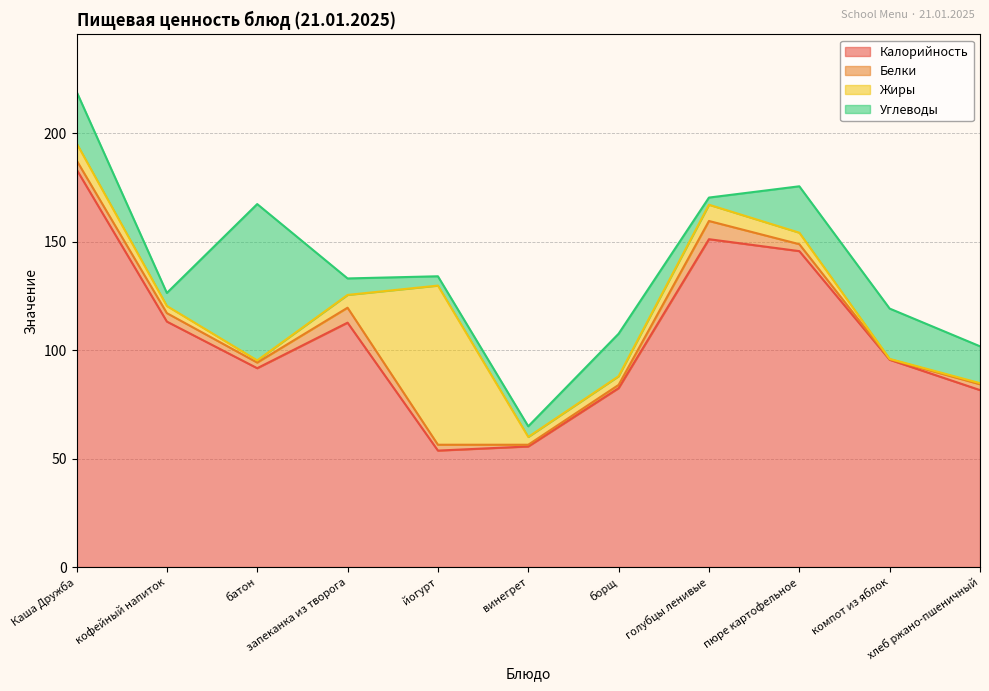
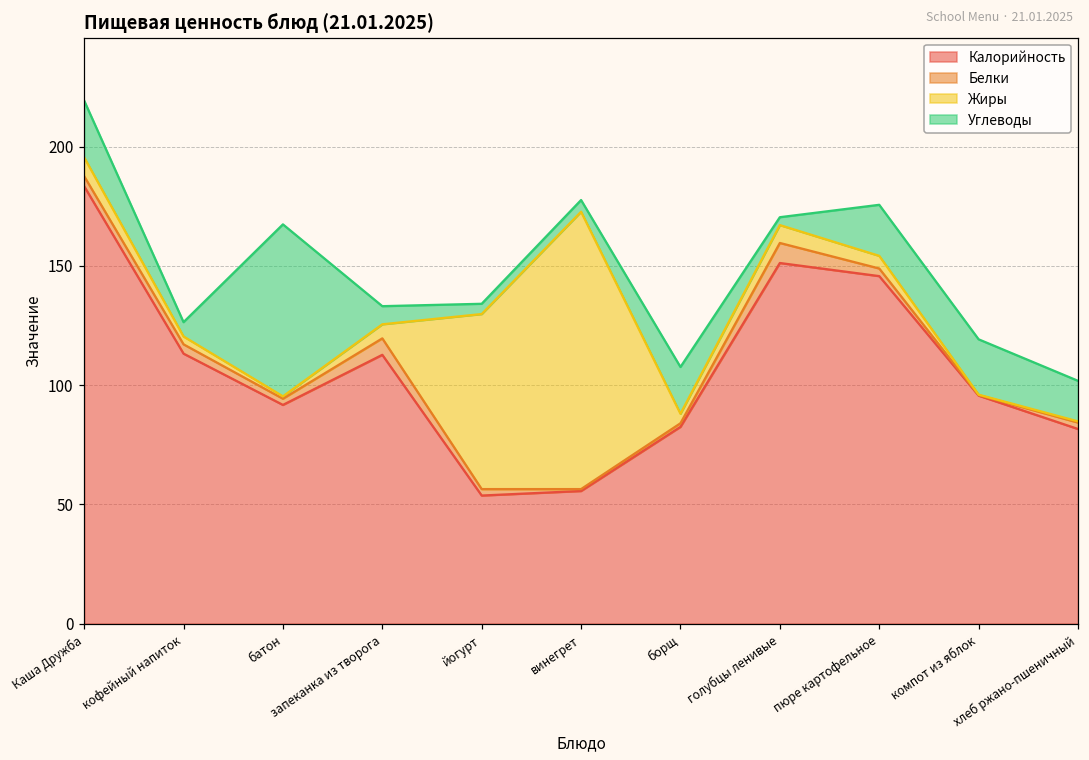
  {
    "Жиры": {
      "Каша Дружба": 8,
      "кофейный напиток": 3,
      "запеканка из творога": 6,
      "йогурт": 73,
-     "винегрет": 4,
+     "винегрет": 116,
      "борщ": 4,
      "голубцы ленивые": 8,
      "пюре картофельное": 5
    },
    "Углеводы": {
      "Каша Дружба": 24,
      "кофейный напиток": 6,
      "батон": 72,
      "запеканка из творога": 8,
      "йогурт": 4,
      "винегрет": 5,
      "борщ": 20,
      "голубцы ленивые": 3,
      "пюре картофельное": 21,
      "компот из яблок": 23,
      "хлеб ржано-пшеничный": 17
    }
  }
